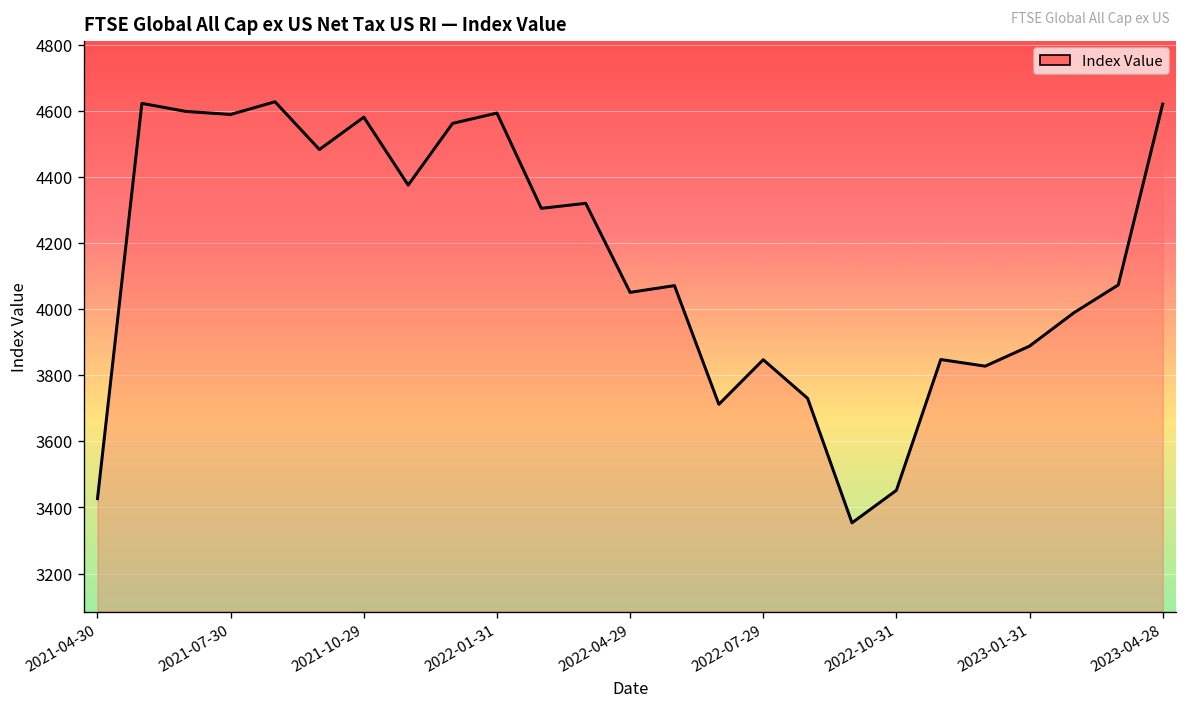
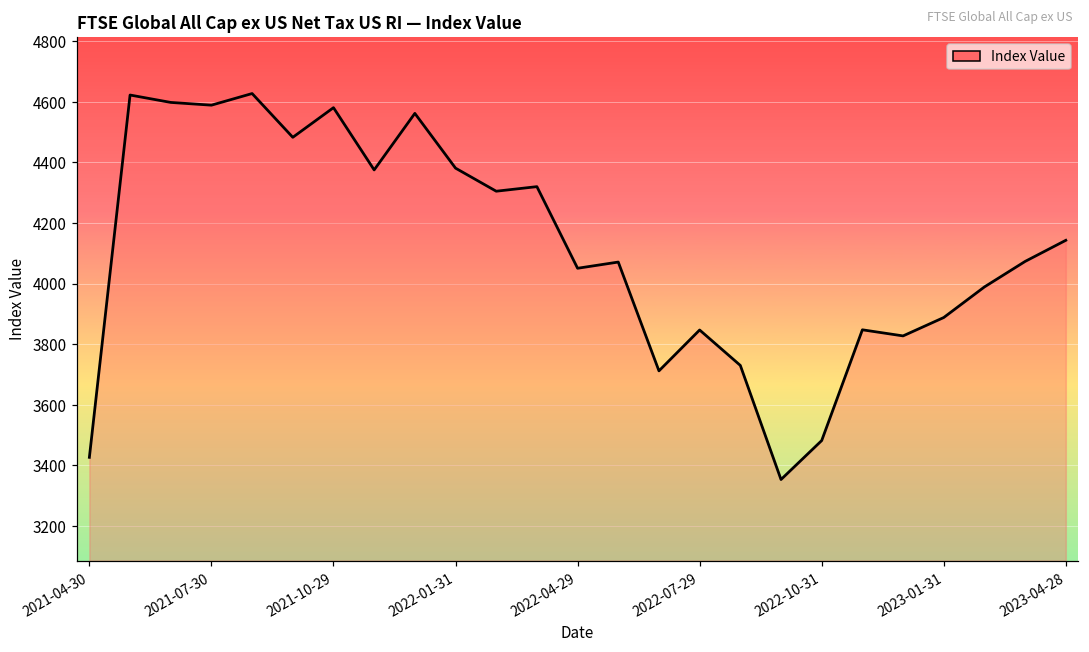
  {
    "2021-04-30": 3430,
    "2021-07-30": 4590,
    "2021-10-29": 4580,
-   "2022-01-31": 4590,
+   "2022-01-31": 4380,
    "2022-04-29": 4050,
    "2022-07-29": 3850,
-   "2022-10-31": 3450,
+   "2022-10-31": 3480,
    "2023-01-31": 3890,
-   "2023-04-28": 4620
+   "2023-04-28": 4140
  }
